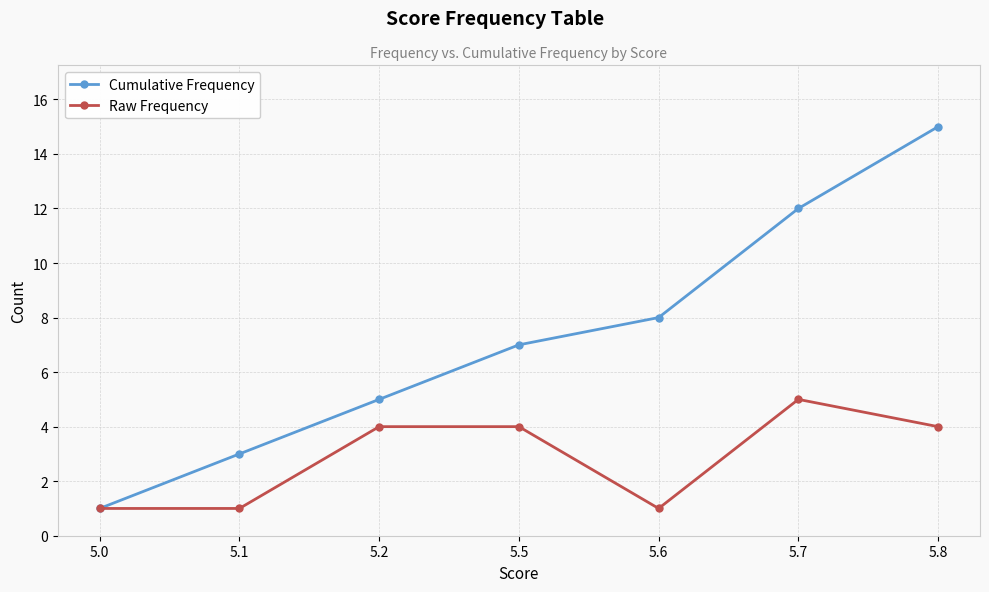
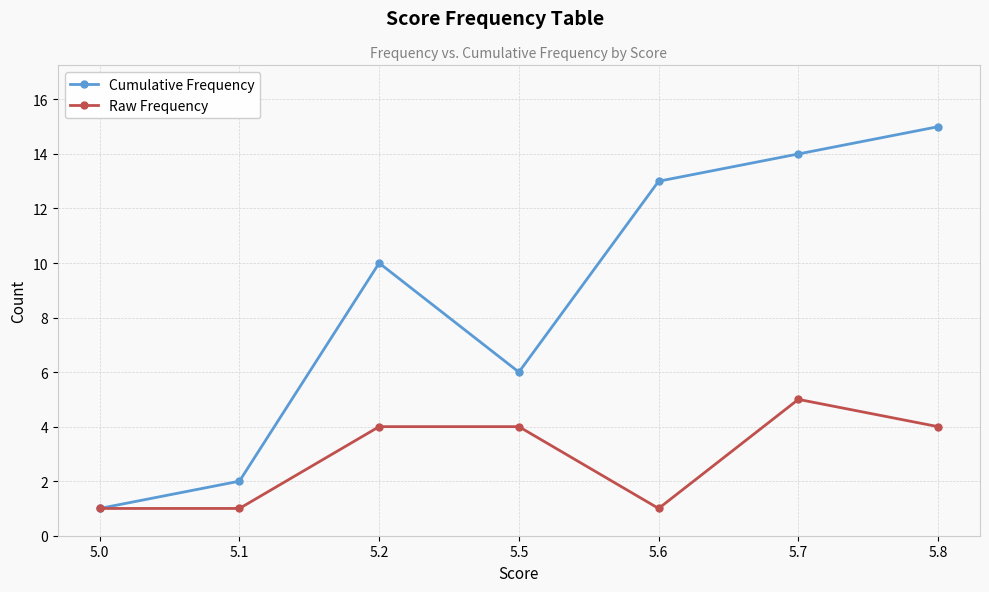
  {
    "Cumulative Frequency": {
-     "5.1": 3,
-     "5.2": 5,
-     "5.5": 7,
-     "5.6": 8,
-     "5.7": 12,
+     "5.1": 2,
+     "5.2": 10,
+     "5.5": 6,
+     "5.6": 13,
+     "5.7": 14,
      "5.8": 15
    },
    "Raw Frequency": {
      "5.1": 1,
      "5.2": 4,
      "5.5": 4,
      "5.6": 1,
      "5.7": 5,
      "5.8": 4
    }
  }
